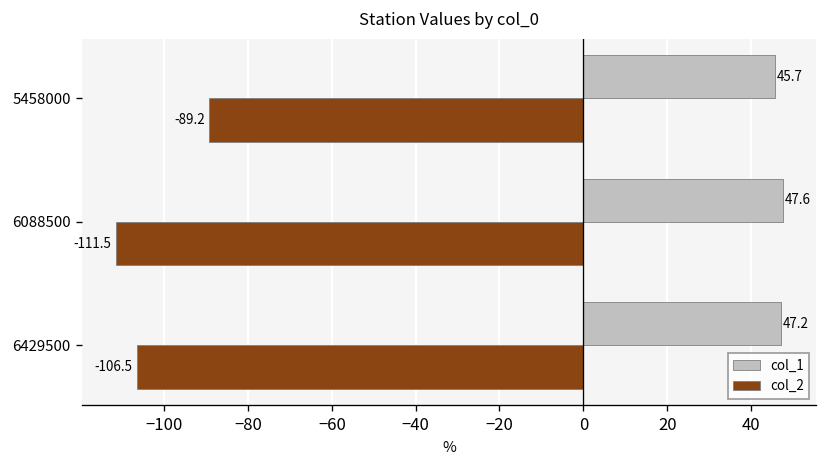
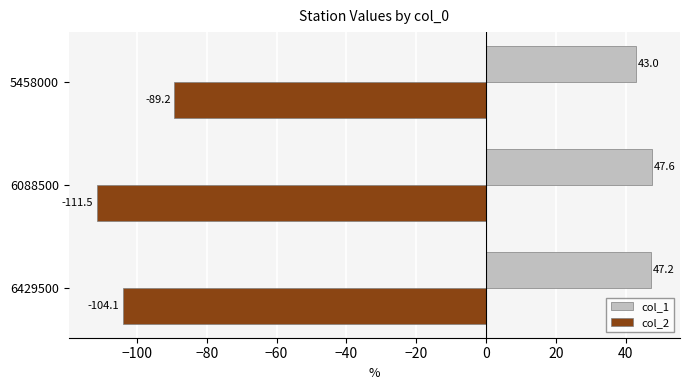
  {
    "col_1": {
-     "5458000": 45.7,
+     "5458000": 43.0,
      "6088500": 47.6,
      "6429500": 47.2
    },
    "col_2": {
      "5458000": -89.2,
      "6088500": -111.5,
-     "6429500": -106.5
+     "6429500": -104.1
    }
  }
